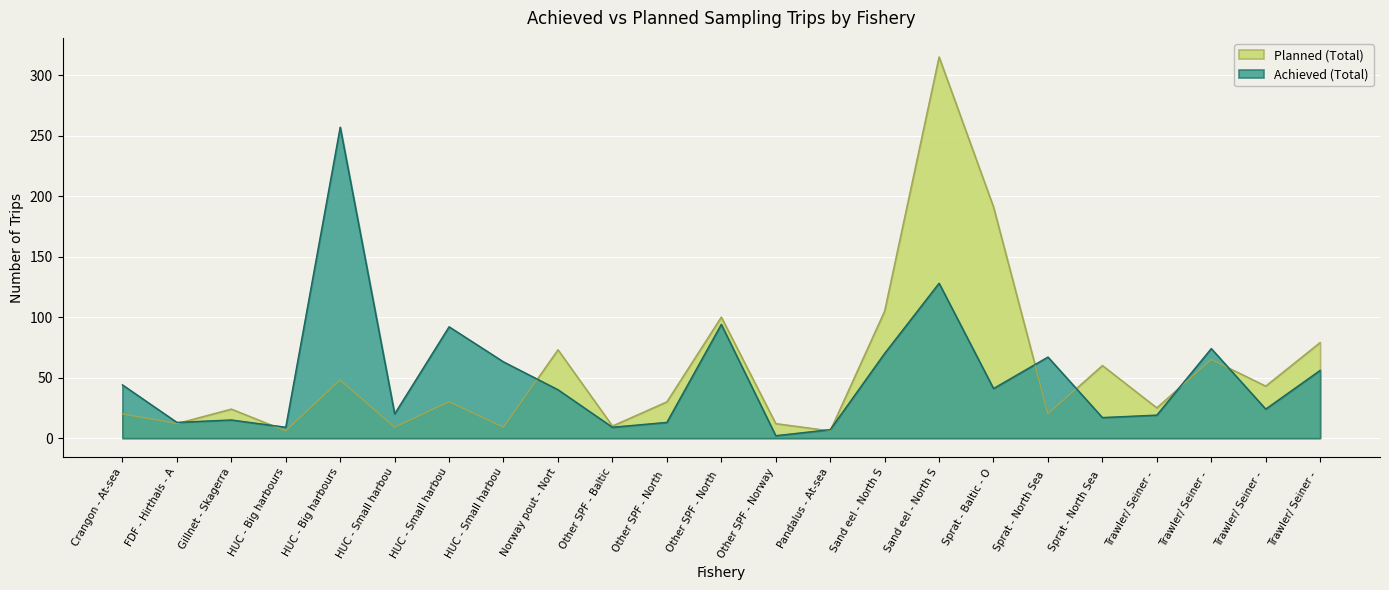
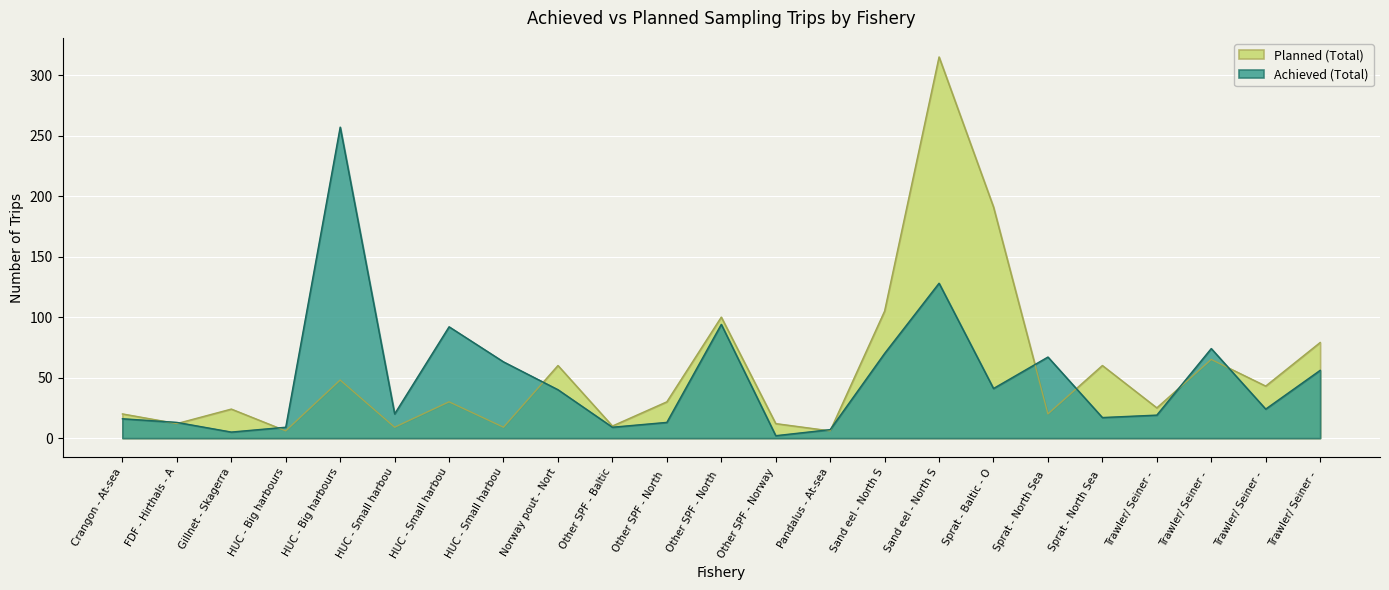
  {
    "Planned (Total)": {
      "Crangon - At-sea": 20,
      "Gillnet - Skagerra": 24,
-     "Norway pout - Nort": 73,
+     "Norway pout - Nort": 60,
      "Other SPF - Norway": 12,
      "Sprat - Baltic - O": 191
    },
    "Achieved (Total)": {
-     "Crangon - At-sea": 44,
-     "Gillnet - Skagerra": 15,
+     "Crangon - At-sea": 16,
+     "Gillnet - Skagerra": 5,
      "Norway pout - Nort": 40,
      "Other SPF - Norway": 2,
      "Sprat - Baltic - O": 41
    }
  }
